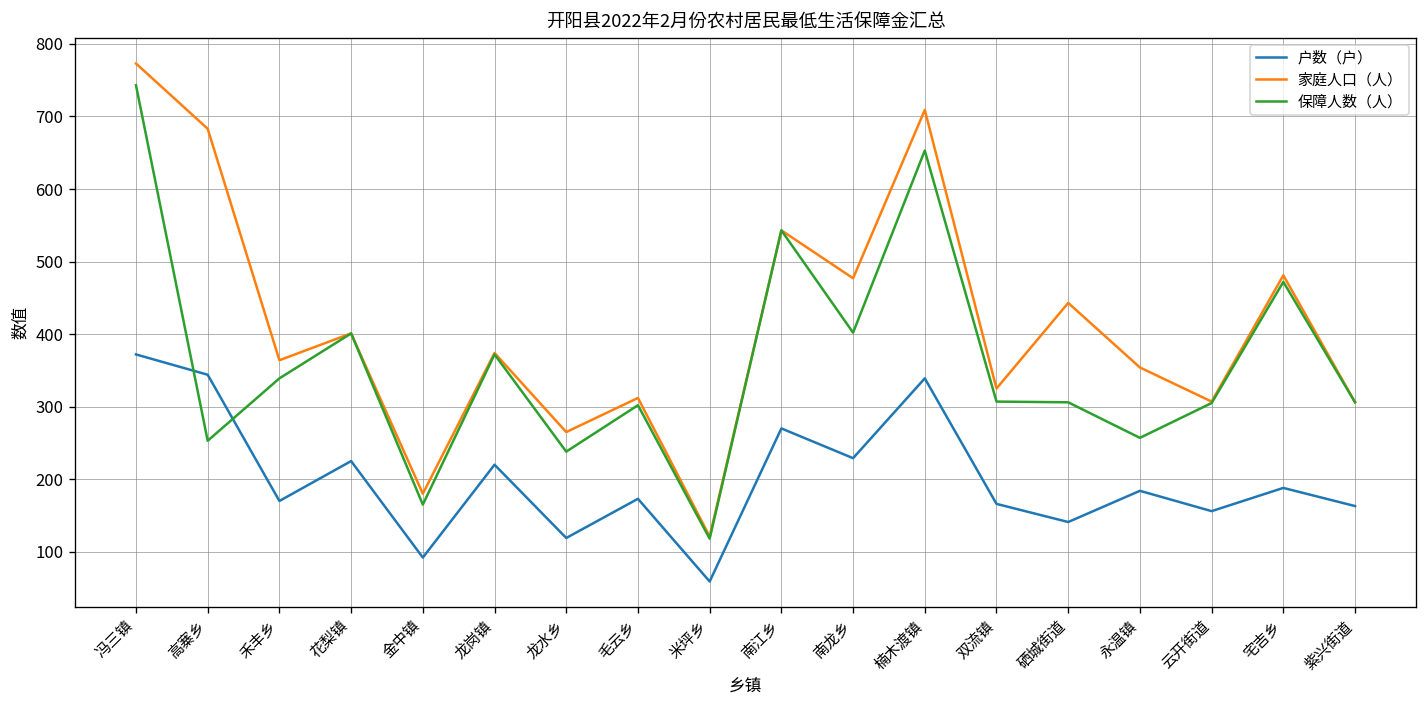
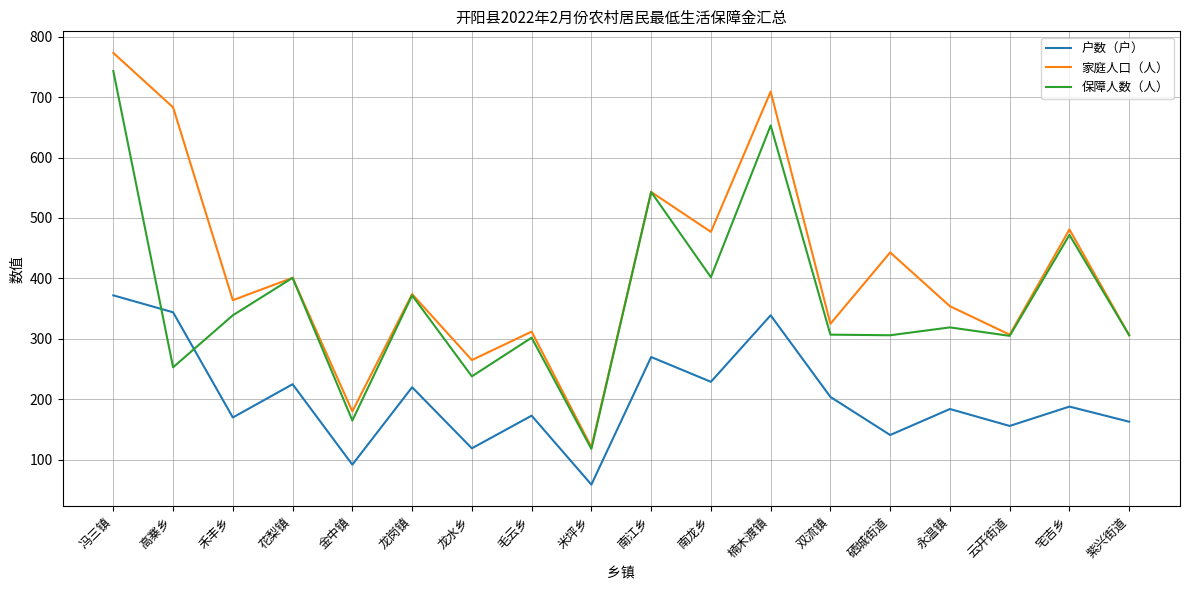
  {
    "户数（户）": {
      "冯三镇": 370,
      "高寨乡": 340,
      "禾丰乡": 170,
      "花梨镇": 230,
      "金中镇": 90,
      "龙岗镇": 220,
      "龙水乡": 120,
      "毛云乡": 170,
      "米坪乡": 60,
      "南江乡": 270,
      "南龙乡": 230,
      "楠木渡镇": 340,
-     "双流镇": 170,
+     "双流镇": 200,
      "硒城街道": 140,
      "永温镇": 180,
      "云开街道": 160,
      "宅吉乡": 190,
      "紫兴街道": 160
    },
    "家庭人口（人）": {
      "冯三镇": 770,
      "高寨乡": 680,
      "禾丰乡": 360,
      "金中镇": 180,
      "龙水乡": 270,
      "毛云乡": 310,
      "南龙乡": 480,
      "楠木渡镇": 710,
      "双流镇": 330,
      "硒城街道": 440,
      "永温镇": 350,
      "宅吉乡": 480
    },
    "保障人数（人）": {
      "冯三镇": 740,
      "高寨乡": 250,
      "禾丰乡": 340,
      "金中镇": 170,
      "龙水乡": 240,
      "毛云乡": 300,
      "南龙乡": 400,
      "楠木渡镇": 650,
      "双流镇": 310,
      "硒城街道": 310,
-     "永温镇": 260,
+     "永温镇": 320,
      "宅吉乡": 470
    }
  }
